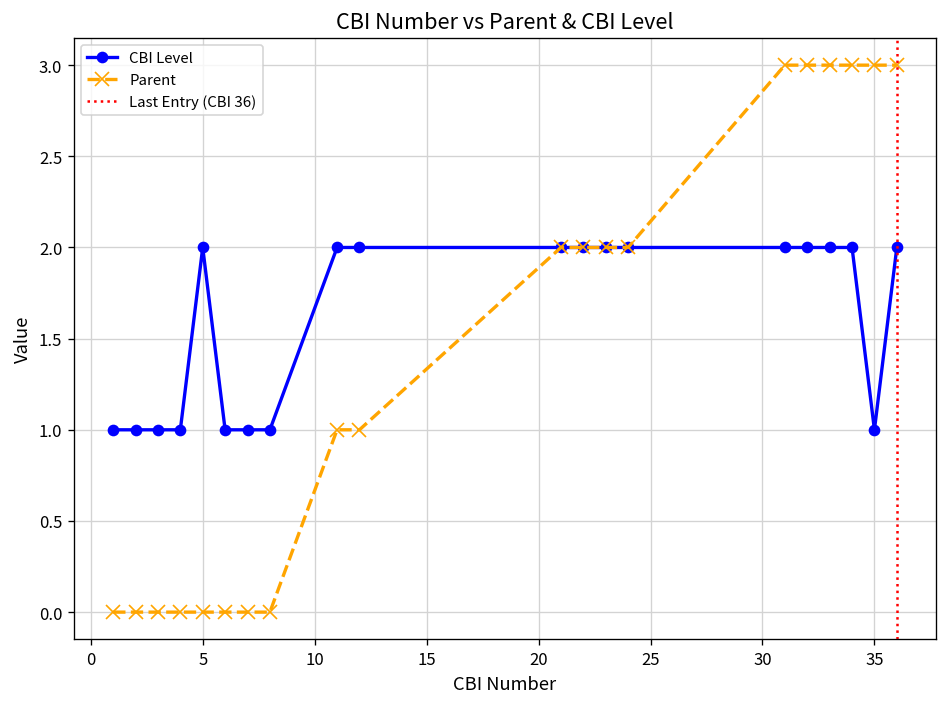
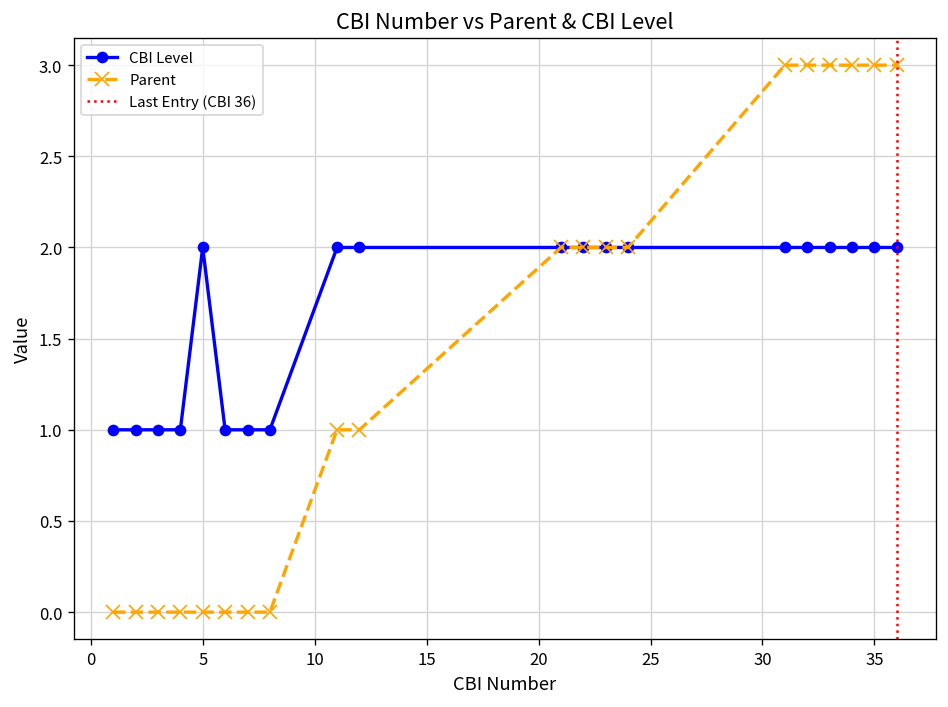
  {
    "CBI Level": {
      "5": 2,
-     "35": 1
+     "35": 2
    },
    "Parent": {
      "5": 0,
      "35": 3
    }
  }
